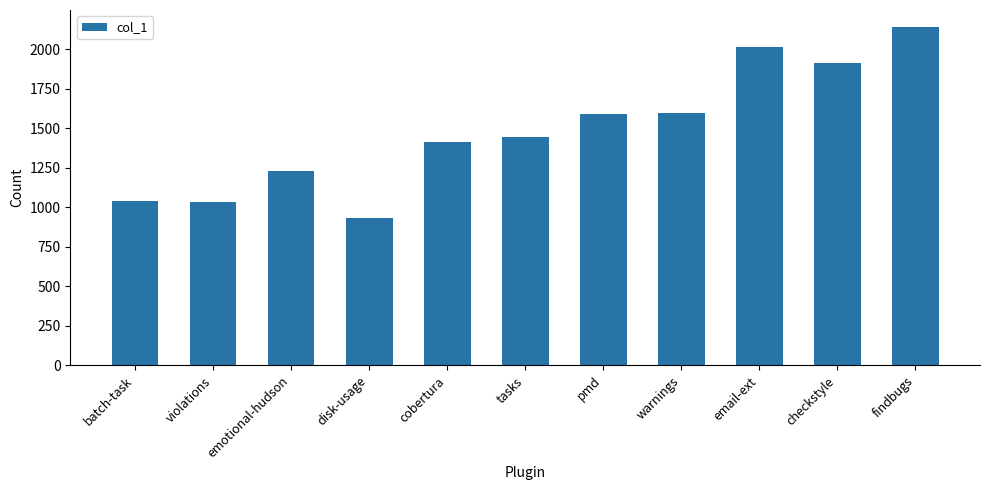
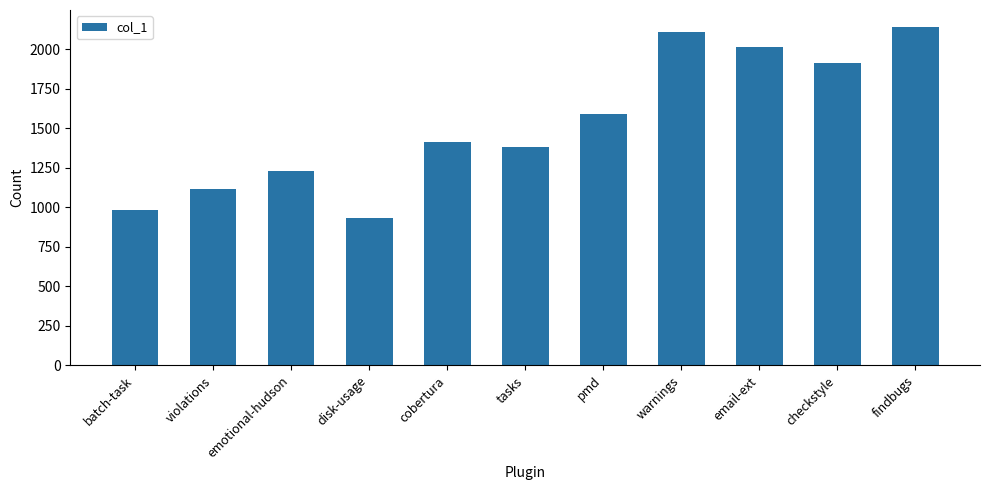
  {
-   "batch-task": 1040,
-   "violations": 1030,
+   "batch-task": 980,
+   "violations": 1110,
    "emotional-hudson": 1230,
    "disk-usage": 930,
    "cobertura": 1410,
-   "tasks": 1450,
+   "tasks": 1380,
    "pmd": 1590,
-   "warnings": 1600,
+   "warnings": 2110,
    "email-ext": 2010,
    "checkstyle": 1910,
    "findbugs": 2140
  }
